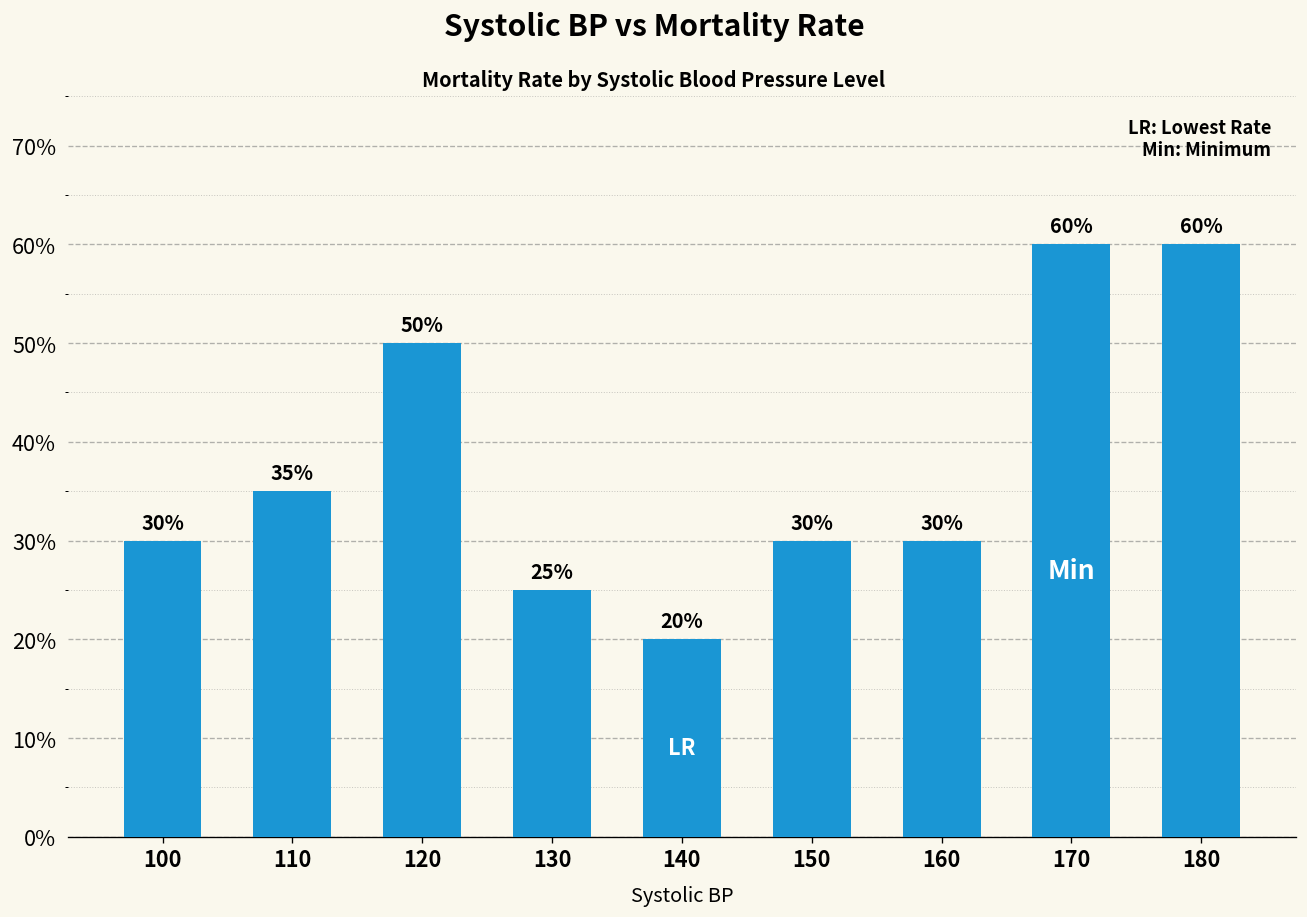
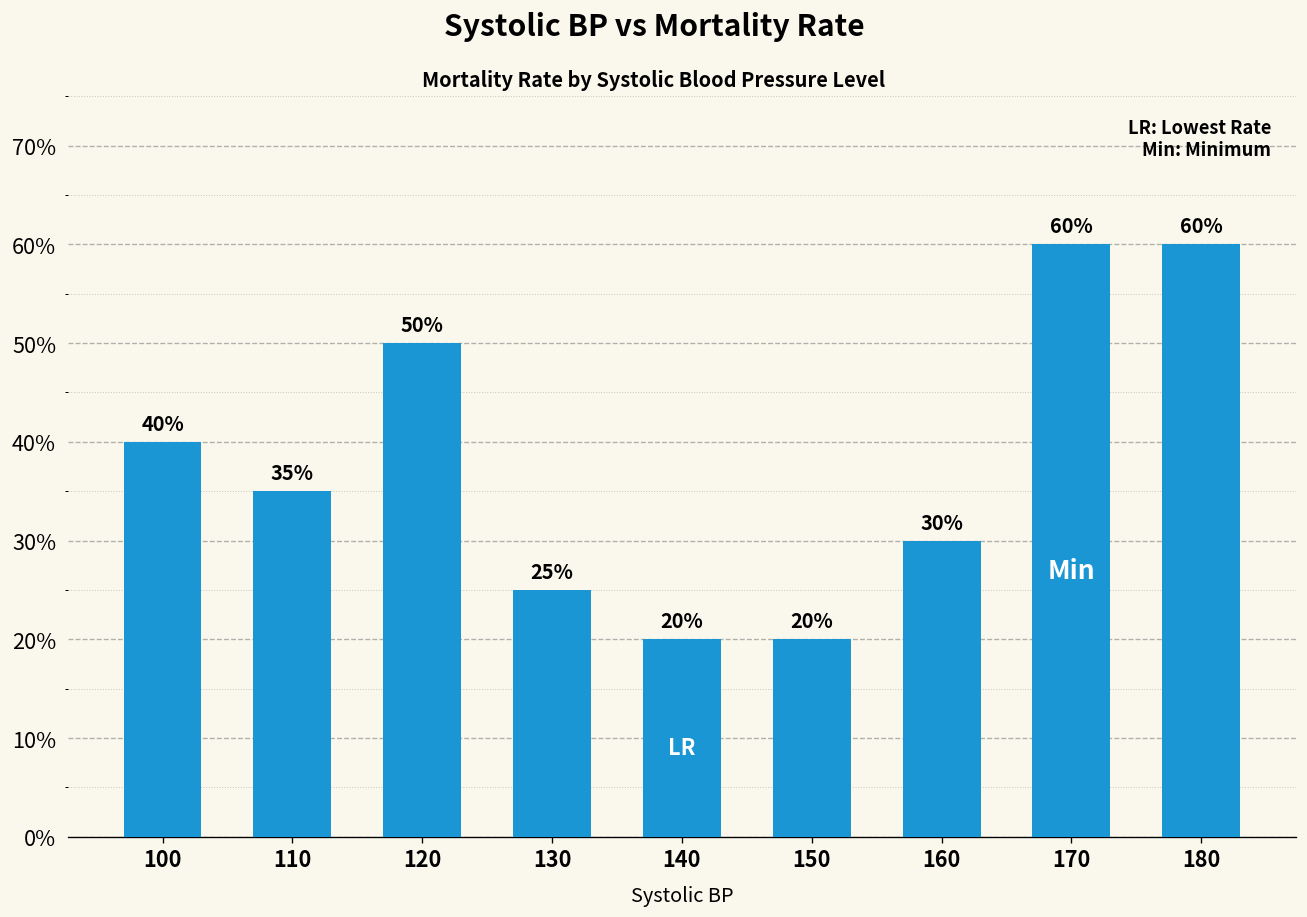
  {
-   "100": "30%",
+   "100": "40%",
    "110": "35%",
    "120": "50%",
    "130": "25%",
    "140": "20%",
-   "150": "30%",
+   "150": "20%",
    "160": "30%",
    "170": "60%",
    "180": "60%"
  }
